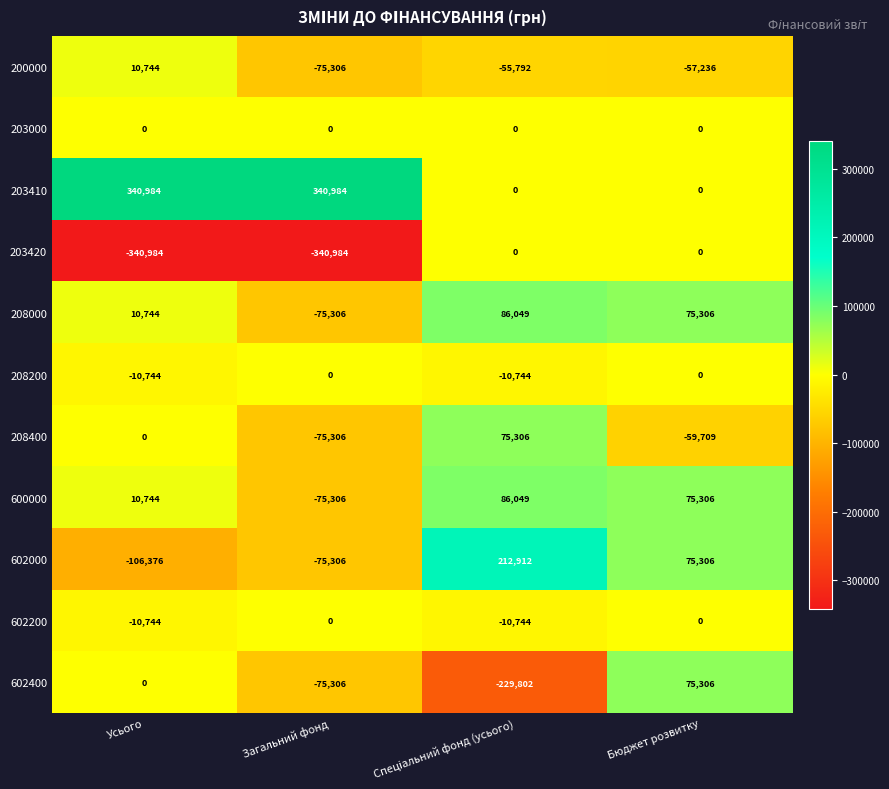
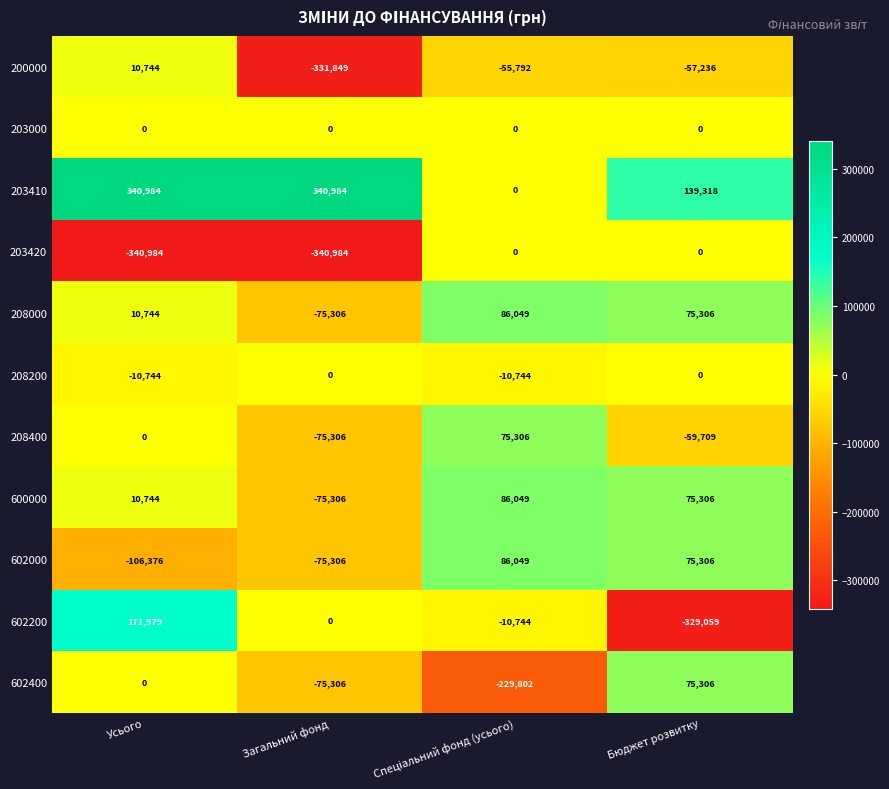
  {
    "200000": {
      "Усього": "10,744",
-     "Загальний фонд": "-75,306",
+     "Загальний фонд": "-331,849",
      "Спеціальний фонд (усього)": "-55,792",
      "Бюджет розвитку": "-57,236"
    },
    "203000": {
      "Усього": "0",
      "Загальний фонд": "0",
      "Спеціальний фонд (усього)": "0",
      "Бюджет розвитку": "0"
    },
    "203410": {
      "Усього": "340,984",
      "Загальний фонд": "340,984",
      "Спеціальний фонд (усього)": "0",
-     "Бюджет розвитку": "0"
+     "Бюджет розвитку": "139,318"
    },
    "203420": {
      "Усього": "-340,984",
      "Загальний фонд": "-340,984",
      "Спеціальний фонд (усього)": "0",
      "Бюджет розвитку": "0"
    },
    "208000": {
      "Усього": "10,744",
      "Загальний фонд": "-75,306",
      "Спеціальний фонд (усього)": "86,049",
      "Бюджет розвитку": "75,306"
    },
    "208200": {
      "Усього": "-10,744",
      "Загальний фонд": "0",
      "Спеціальний фонд (усього)": "-10,744",
      "Бюджет розвитку": "0"
    },
    "208400": {
      "Усього": "0",
      "Загальний фонд": "-75,306",
      "Спеціальний фонд (усього)": "75,306",
      "Бюджет розвитку": "-59,709"
    },
    "600000": {
      "Усього": "10,744",
      "Загальний фонд": "-75,306",
      "Спеціальний фонд (усього)": "86,049",
      "Бюджет розвитку": "75,306"
    },
    "602000": {
      "Усього": "-106,376",
      "Загальний фонд": "-75,306",
-     "Спеціальний фонд (усього)": "212,912",
+     "Спеціальний фонд (усього)": "86,049",
      "Бюджет розвитку": "75,306"
    },
    "602200": {
-     "Усього": "-10,744",
+     "Усього": "171,979",
      "Загальний фонд": "0",
      "Спеціальний фонд (усього)": "-10,744",
-     "Бюджет розвитку": "0"
+     "Бюджет розвитку": "-329,059"
    },
    "602400": {
      "Усього": "0",
      "Загальний фонд": "-75,306",
      "Спеціальний фонд (усього)": "-229,802",
      "Бюджет розвитку": "75,306"
    }
  }
